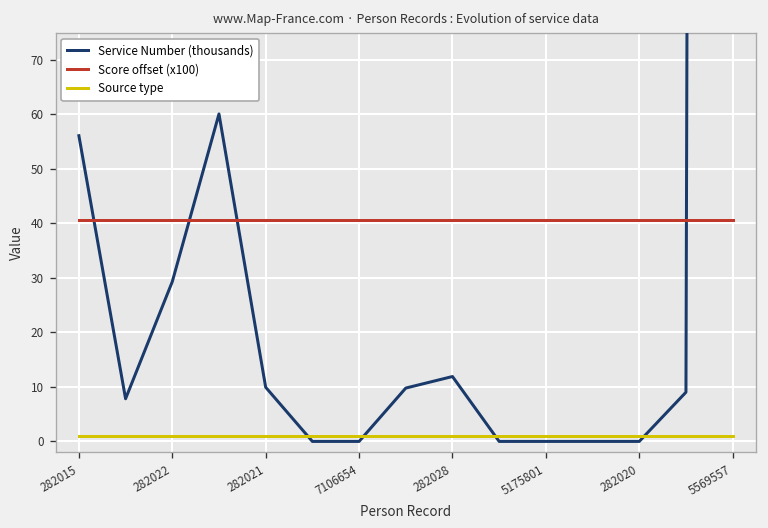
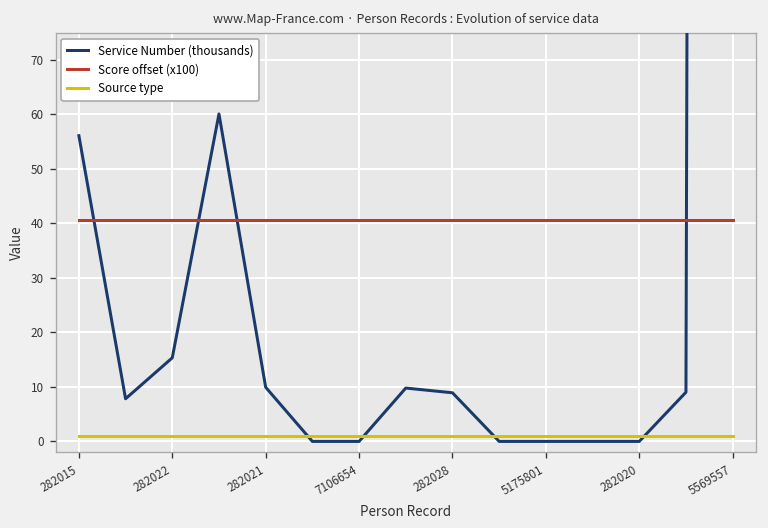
  {
    "Service Number (thousands)": {
      "282015": 56,
-     "282022": 29,
+     "282022": 15,
      "282021": 10,
      "7106654": 0,
-     "282028": 12,
+     "282028": 9,
      "5175801": 0,
      "282020": 0
    },
    "Score offset (x100)": {
      "282015": 41,
      "282022": 41,
      "282021": 41,
      "7106654": 41,
      "282028": 41,
      "5175801": 41,
      "282020": 41,
      "5569557": 41
    },
    "Source type": {
      "282015": 1,
      "282022": 1,
      "282021": 1,
      "7106654": 1,
      "282028": 1,
      "5175801": 1,
      "282020": 1,
      "5569557": 1
    }
  }
